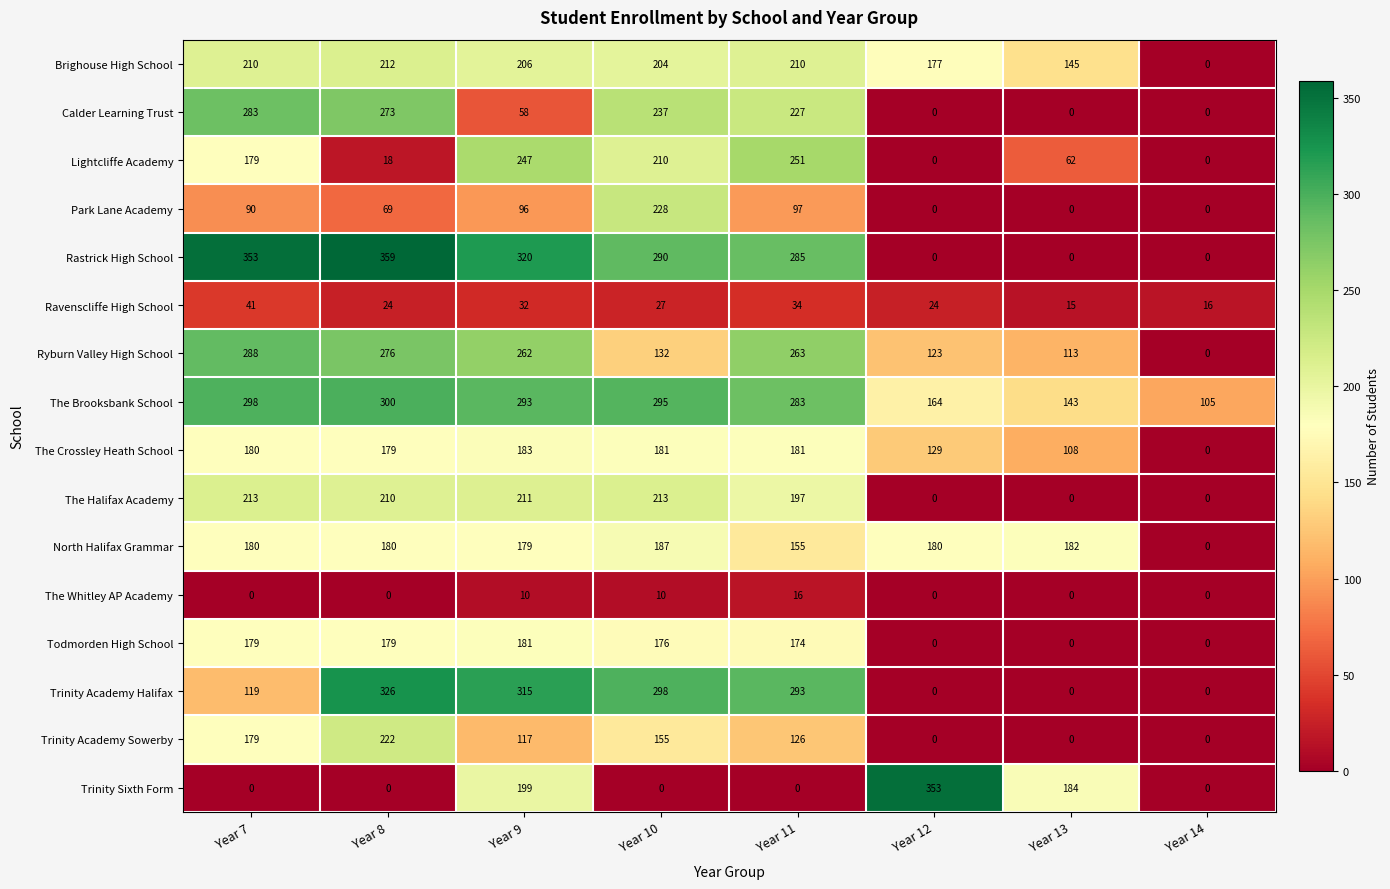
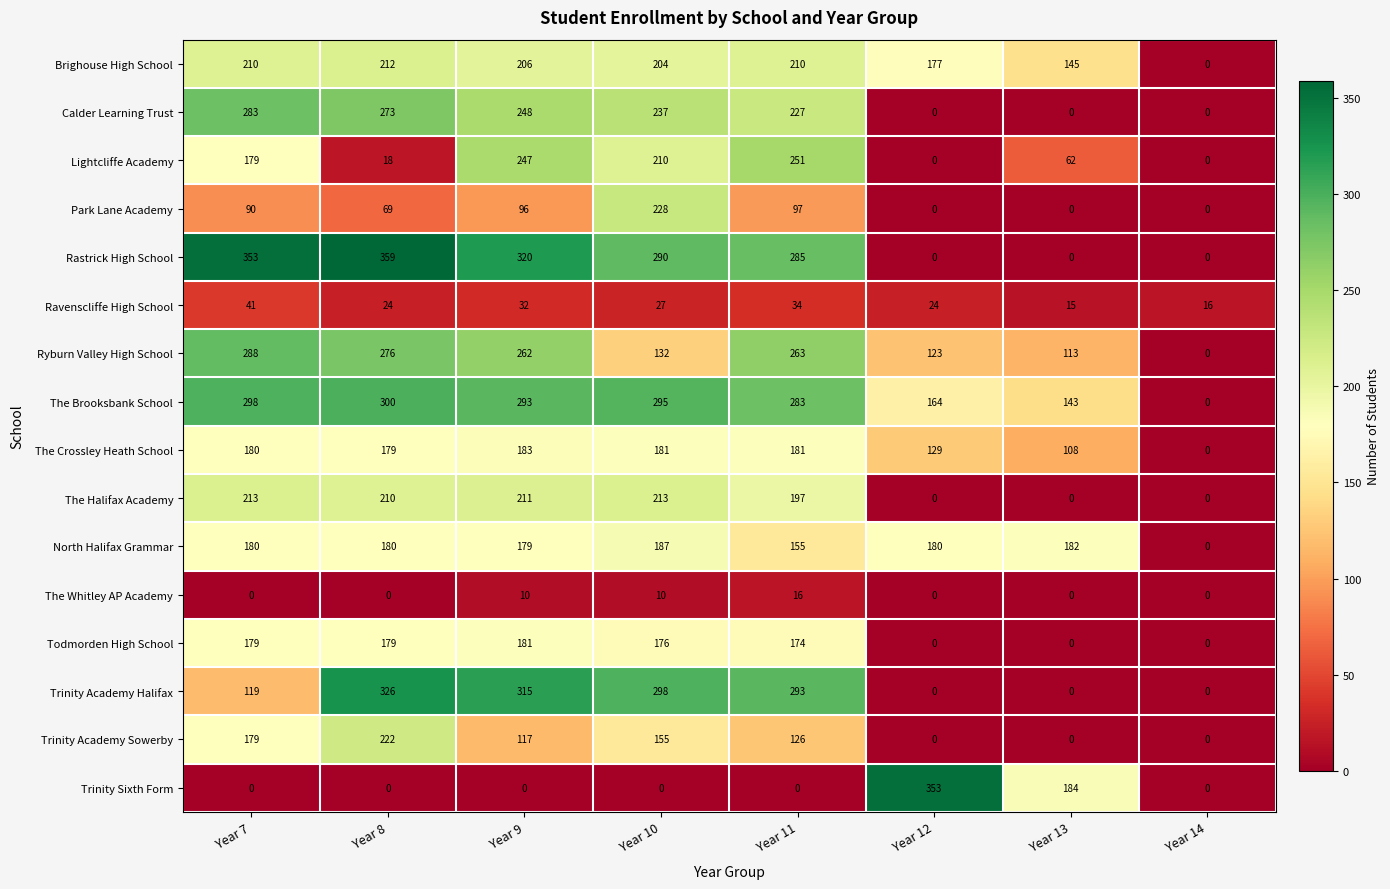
  {
    "Brighouse High School": {
      "Year 7": 210,
      "Year 8": 212,
      "Year 9": 206,
      "Year 10": 204,
      "Year 11": 210,
      "Year 12": 177,
      "Year 13": 145,
      "Year 14": 0
    },
    "Calder Learning Trust": {
      "Year 7": 283,
      "Year 8": 273,
-     "Year 9": 58,
+     "Year 9": 248,
      "Year 10": 237,
      "Year 11": 227,
      "Year 12": 0,
      "Year 13": 0,
      "Year 14": 0
    },
    "Lightcliffe Academy": {
      "Year 7": 179,
      "Year 8": 18,
      "Year 9": 247,
      "Year 10": 210,
      "Year 11": 251,
      "Year 12": 0,
      "Year 13": 62,
      "Year 14": 0
    },
    "Park Lane Academy": {
      "Year 7": 90,
      "Year 8": 69,
      "Year 9": 96,
      "Year 10": 228,
      "Year 11": 97,
      "Year 12": 0,
      "Year 13": 0,
      "Year 14": 0
    },
    "Rastrick High School": {
      "Year 7": 353,
      "Year 8": 359,
      "Year 9": 320,
      "Year 10": 290,
      "Year 11": 285,
      "Year 12": 0,
      "Year 13": 0,
      "Year 14": 0
    },
    "Ravenscliffe High School": {
      "Year 7": 41,
      "Year 8": 24,
      "Year 9": 32,
      "Year 10": 27,
      "Year 11": 34,
      "Year 12": 24,
      "Year 13": 15,
      "Year 14": 16
    },
    "Ryburn Valley High School": {
      "Year 7": 288,
      "Year 8": 276,
      "Year 9": 262,
      "Year 10": 132,
      "Year 11": 263,
      "Year 12": 123,
      "Year 13": 113,
      "Year 14": 0
    },
    "The Brooksbank School": {
      "Year 7": 298,
      "Year 8": 300,
      "Year 9": 293,
      "Year 10": 295,
      "Year 11": 283,
      "Year 12": 164,
      "Year 13": 143,
-     "Year 14": 105
+     "Year 14": 0
    },
    "The Crossley Heath School": {
      "Year 7": 180,
      "Year 8": 179,
      "Year 9": 183,
      "Year 10": 181,
      "Year 11": 181,
      "Year 12": 129,
      "Year 13": 108,
      "Year 14": 0
    },
    "The Halifax Academy": {
      "Year 7": 213,
      "Year 8": 210,
      "Year 9": 211,
      "Year 10": 213,
      "Year 11": 197,
      "Year 12": 0,
      "Year 13": 0,
      "Year 14": 0
    },
    "North Halifax Grammar": {
      "Year 7": 180,
      "Year 8": 180,
      "Year 9": 179,
      "Year 10": 187,
      "Year 11": 155,
      "Year 12": 180,
      "Year 13": 182,
      "Year 14": 0
    },
    "The Whitley AP Academy": {
      "Year 7": 0,
      "Year 8": 0,
      "Year 9": 10,
      "Year 10": 10,
      "Year 11": 16,
      "Year 12": 0,
      "Year 13": 0,
      "Year 14": 0
    },
    "Todmorden High School": {
      "Year 7": 179,
      "Year 8": 179,
      "Year 9": 181,
      "Year 10": 176,
      "Year 11": 174,
      "Year 12": 0,
      "Year 13": 0,
      "Year 14": 0
    },
    "Trinity Academy Halifax": {
      "Year 7": 119,
      "Year 8": 326,
      "Year 9": 315,
      "Year 10": 298,
      "Year 11": 293,
      "Year 12": 0,
      "Year 13": 0,
      "Year 14": 0
    },
    "Trinity Academy Sowerby": {
      "Year 7": 179,
      "Year 8": 222,
      "Year 9": 117,
      "Year 10": 155,
      "Year 11": 126,
      "Year 12": 0,
      "Year 13": 0,
      "Year 14": 0
    },
    "Trinity Sixth Form": {
      "Year 7": 0,
      "Year 8": 0,
-     "Year 9": 199,
+     "Year 9": 0,
      "Year 10": 0,
      "Year 11": 0,
      "Year 12": 353,
      "Year 13": 184,
      "Year 14": 0
    }
  }
